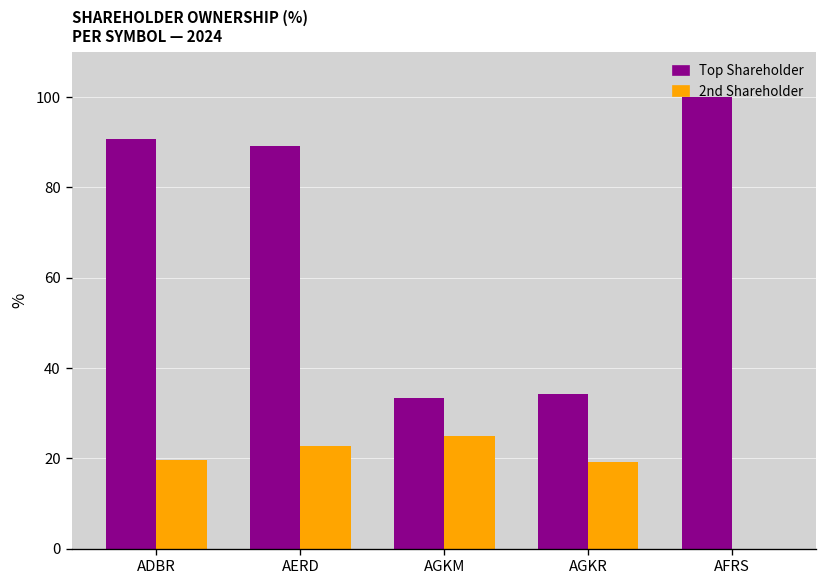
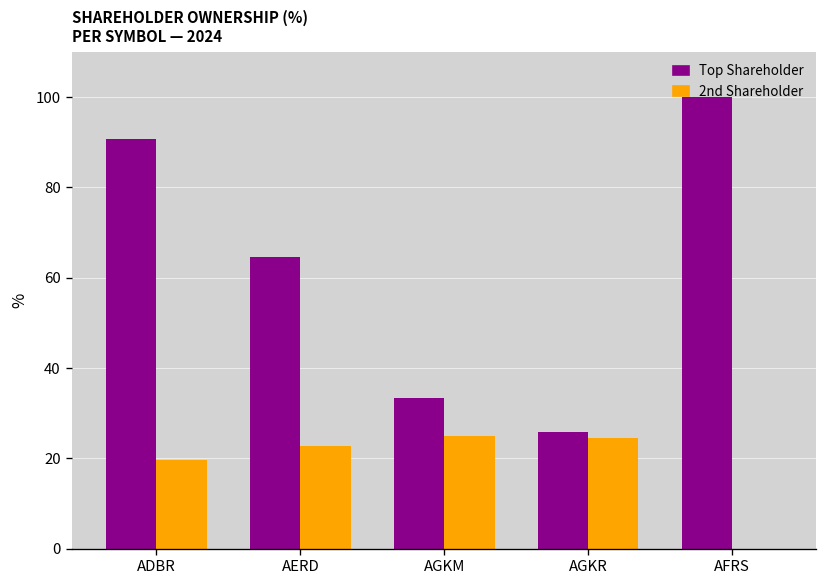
  {
    "Top Shareholder": {
      "ADBR": 91,
-     "AERD": 89,
+     "AERD": 65,
      "AGKM": 33,
-     "AGKR": 34,
+     "AGKR": 26,
      "AFRS": 100
    },
    "2nd Shareholder": {
      "ADBR": 20,
      "AERD": 23,
      "AGKM": 25,
-     "AGKR": 19,
+     "AGKR": 25,
      "AFRS": 0
    }
  }
